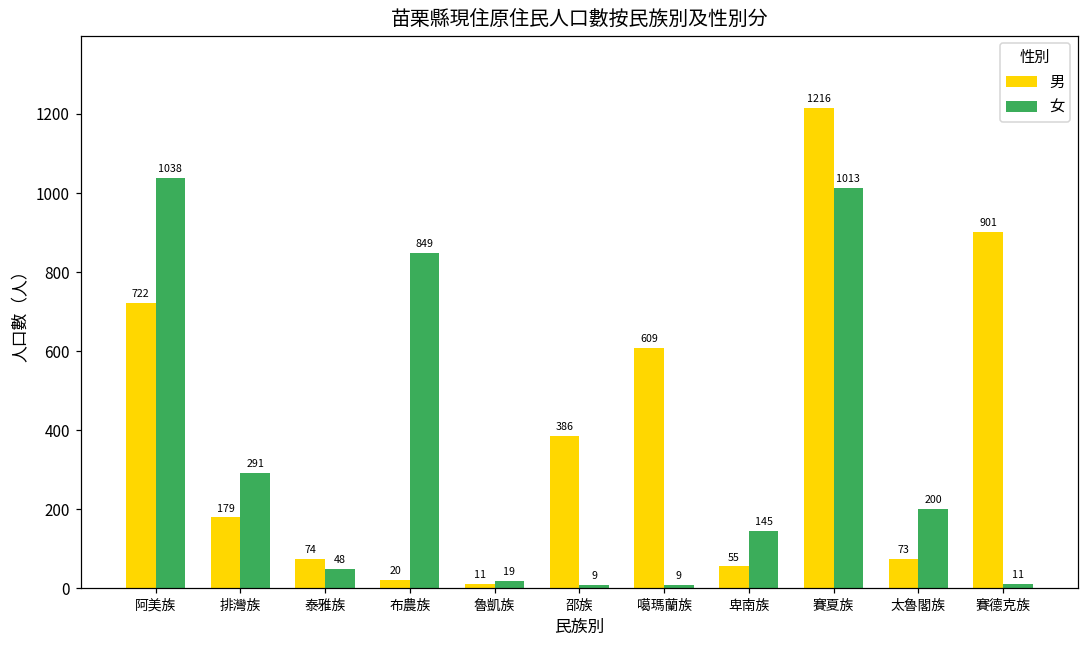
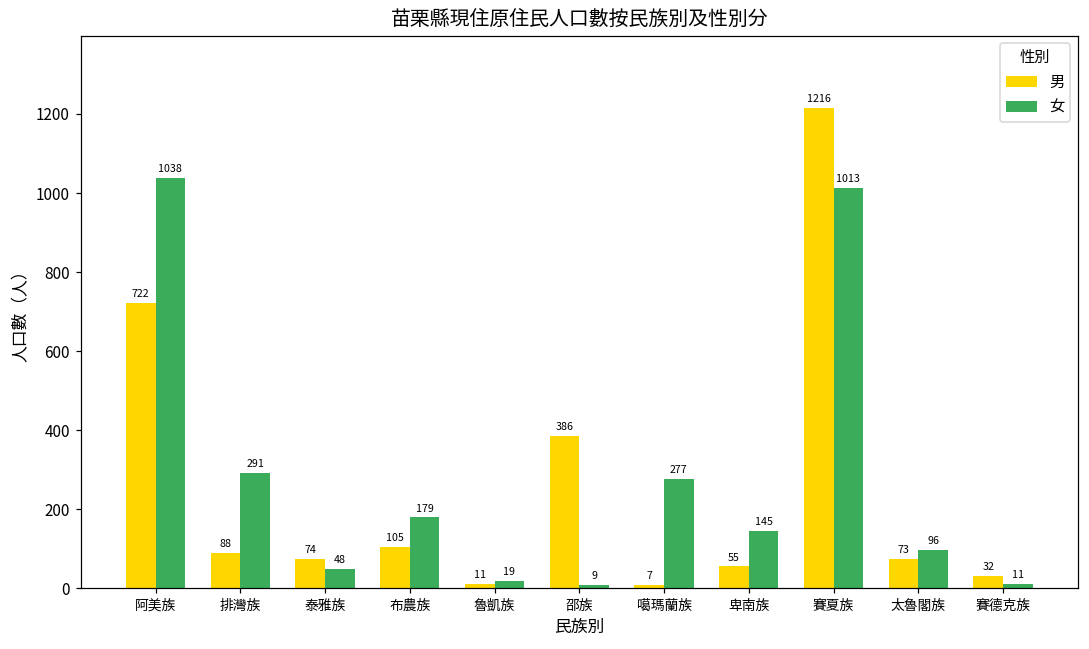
  {
    "男": {
      "阿美族": 722,
-     "排灣族": 179,
+     "排灣族": 88,
      "泰雅族": 74,
-     "布農族": 20,
+     "布農族": 105,
      "魯凱族": 11,
      "邵族": 386,
-     "噶瑪蘭族": 609,
+     "噶瑪蘭族": 7,
      "卑南族": 55,
      "賽夏族": 1216,
      "太魯閣族": 73,
-     "賽德克族": 901
+     "賽德克族": 32
    },
    "女": {
      "阿美族": 1038,
      "排灣族": 291,
      "泰雅族": 48,
-     "布農族": 849,
+     "布農族": 179,
      "魯凱族": 19,
      "邵族": 9,
-     "噶瑪蘭族": 9,
+     "噶瑪蘭族": 277,
      "卑南族": 145,
      "賽夏族": 1013,
-     "太魯閣族": 200,
+     "太魯閣族": 96,
      "賽德克族": 11
    }
  }
